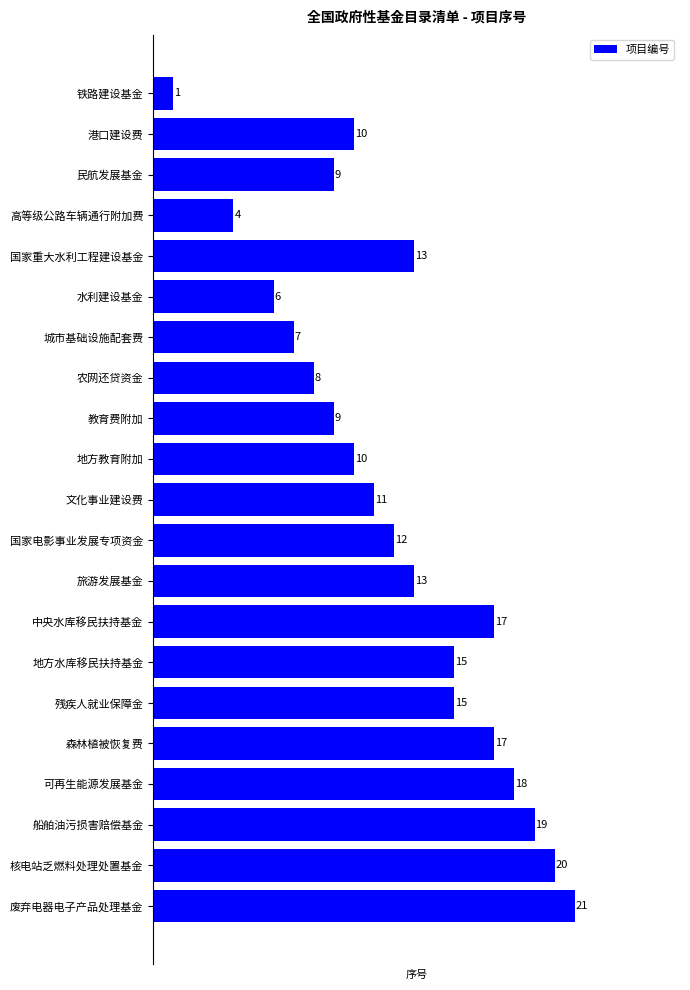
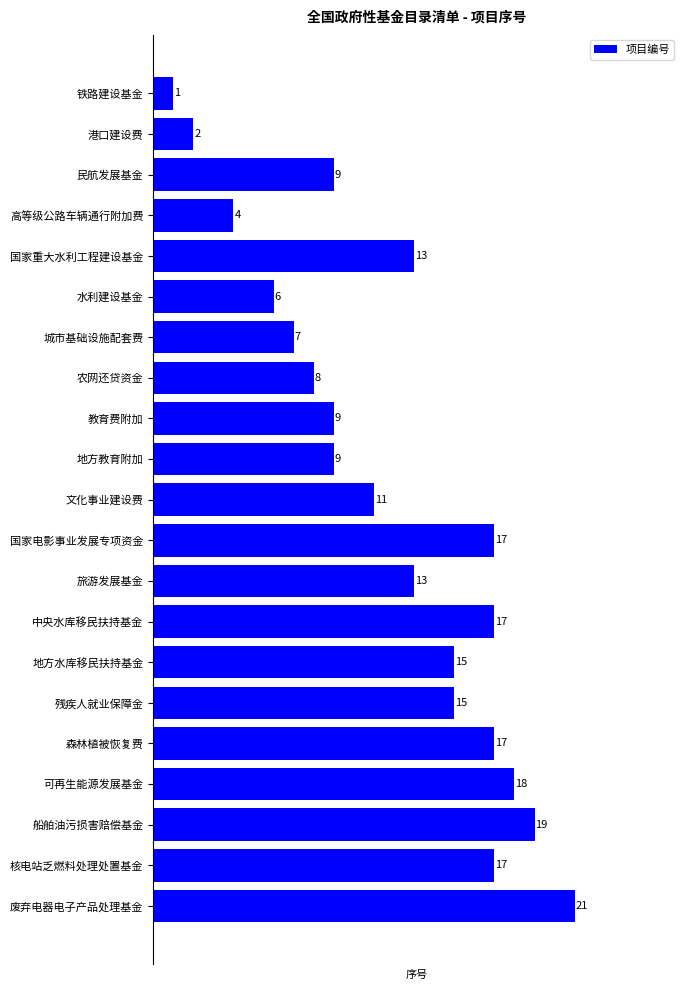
  {
    "铁路建设基金": 1,
-   "港口建设费": 10,
+   "港口建设费": 2,
    "民航发展基金": 9,
    "高等级公路车辆通行附加费": 4,
    "国家重大水利工程建设基金": 13,
    "水利建设基金": 6,
    "城市基础设施配套费": 7,
    "农网还贷资金": 8,
    "教育费附加": 9,
-   "地方教育附加": 10,
+   "地方教育附加": 9,
    "文化事业建设费": 11,
-   "国家电影事业发展专项资金": 12,
+   "国家电影事业发展专项资金": 17,
    "旅游发展基金": 13,
    "中央水库移民扶持基金": 17,
    "地方水库移民扶持基金": 15,
    "残疾人就业保障金": 15,
    "森林植被恢复费": 17,
    "可再生能源发展基金": 18,
    "船舶油污损害赔偿基金": 19,
-   "核电站乏燃料处理处置基金": 20,
+   "核电站乏燃料处理处置基金": 17,
    "废弃电器电子产品处理基金": 21
  }
